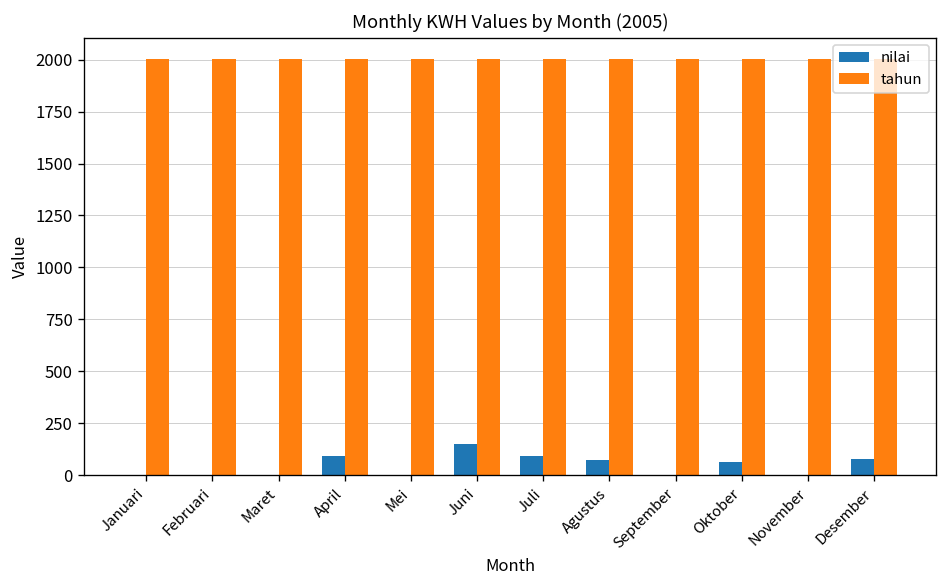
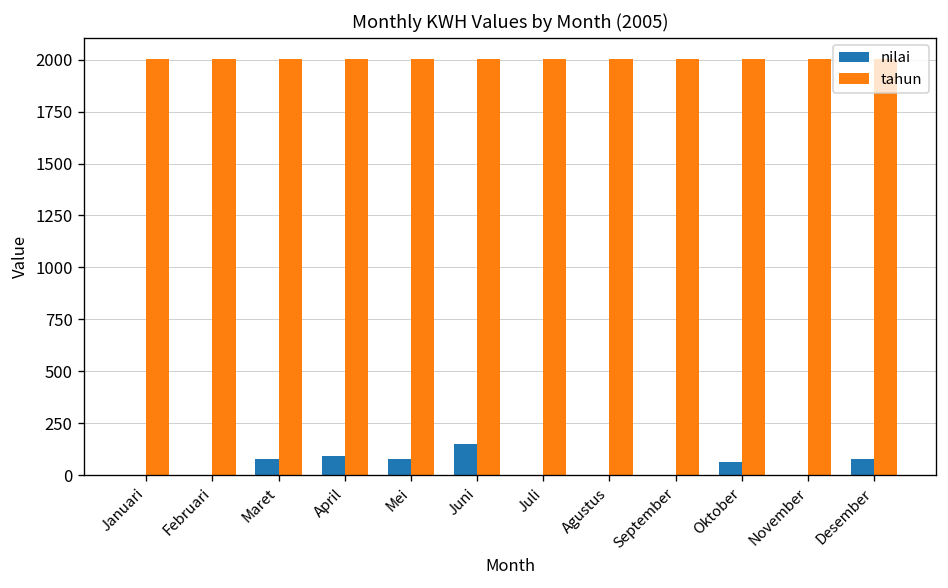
  {
    "nilai": {
      "Januari": 0,
      "Februari": 0,
-     "Maret": 0,
+     "Maret": 80,
      "April": 90,
-     "Mei": 0,
+     "Mei": 80,
      "Juni": 150,
-     "Juli": 90,
-     "Agustus": 70,
+     "Juli": 0,
+     "Agustus": 0,
      "September": 0,
      "Oktober": 60,
      "November": 0,
      "Desember": 80
    },
    "tahun": {
      "Januari": 2010,
      "Februari": 2010,
      "Maret": 2010,
      "April": 2010,
      "Mei": 2010,
      "Juni": 2010,
      "Juli": 2010,
      "Agustus": 2010,
      "September": 2010,
      "Oktober": 2010,
      "November": 2010
    }
  }
